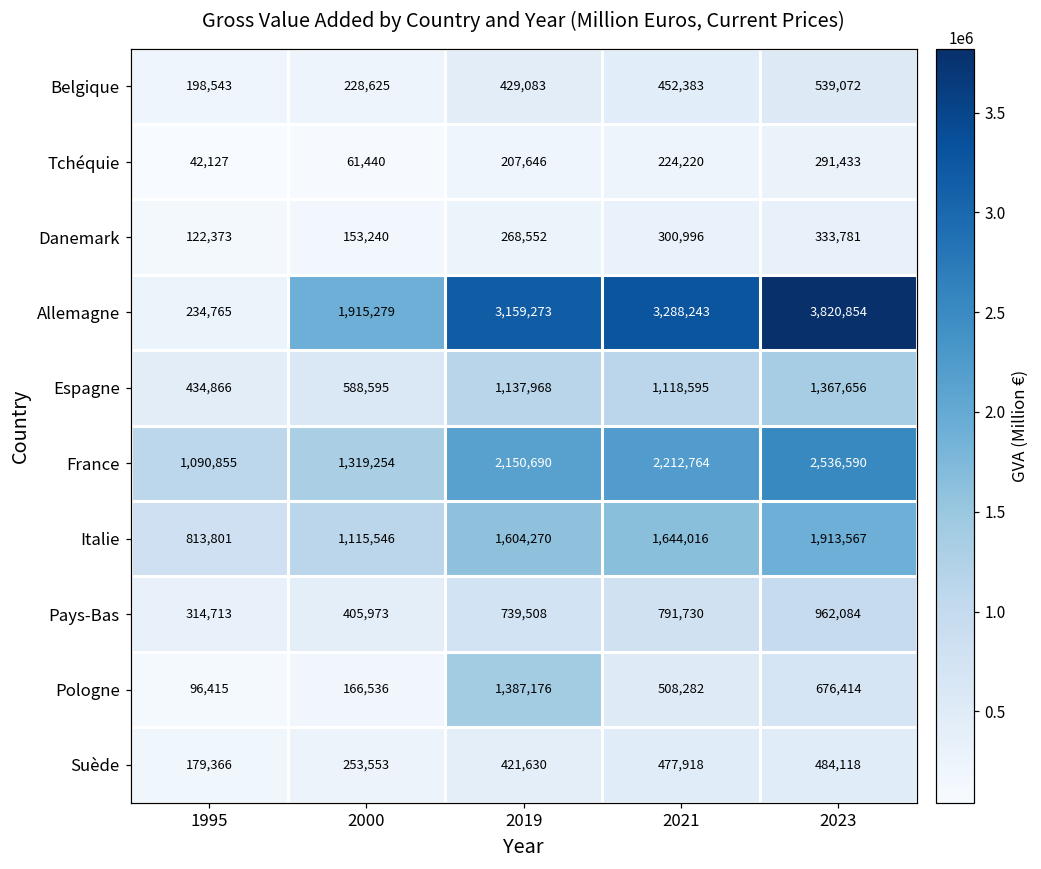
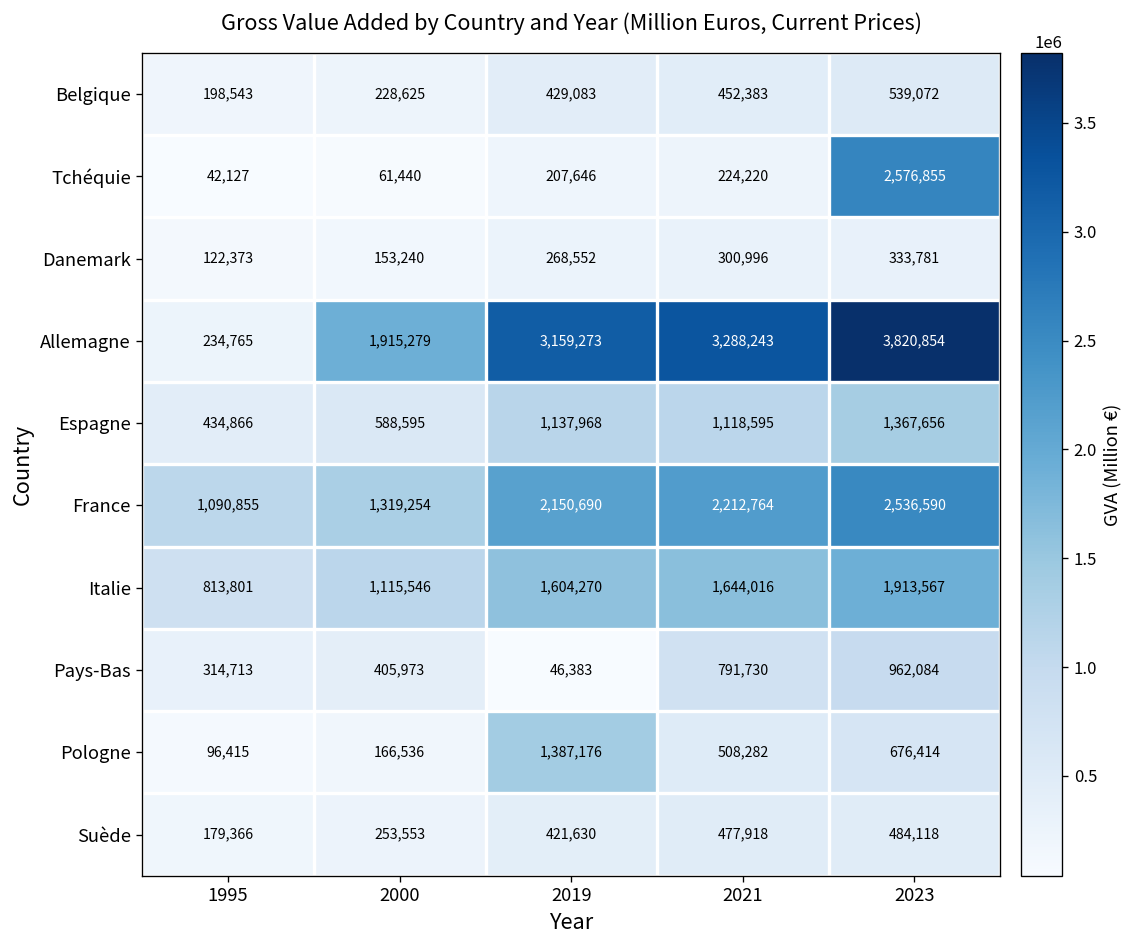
  {
    "Belgique": {
      "1995": "198,543",
      "2000": "228,625",
      "2019": "429,083",
      "2021": "452,383",
      "2023": "539,072"
    },
    "Tchéquie": {
      "1995": "42,127",
      "2000": "61,440",
      "2019": "207,646",
      "2021": "224,220",
-     "2023": "291,433"
+     "2023": "2,576,855"
    },
    "Danemark": {
      "1995": "122,373",
      "2000": "153,240",
      "2019": "268,552",
      "2021": "300,996",
      "2023": "333,781"
    },
    "Allemagne": {
      "1995": "234,765",
      "2000": "1,915,279",
      "2019": "3,159,273",
      "2021": "3,288,243",
      "2023": "3,820,854"
    },
    "Espagne": {
      "1995": "434,866",
      "2000": "588,595",
      "2019": "1,137,968",
      "2021": "1,118,595",
      "2023": "1,367,656"
    },
    "France": {
      "1995": "1,090,855",
      "2000": "1,319,254",
      "2019": "2,150,690",
      "2021": "2,212,764",
      "2023": "2,536,590"
    },
    "Italie": {
      "1995": "813,801",
      "2000": "1,115,546",
      "2019": "1,604,270",
      "2021": "1,644,016",
      "2023": "1,913,567"
    },
    "Pays-Bas": {
      "1995": "314,713",
      "2000": "405,973",
-     "2019": "739,508",
+     "2019": "46,383",
      "2021": "791,730",
      "2023": "962,084"
    },
    "Pologne": {
      "1995": "96,415",
      "2000": "166,536",
      "2019": "1,387,176",
      "2021": "508,282",
      "2023": "676,414"
    },
    "Suède": {
      "1995": "179,366",
      "2000": "253,553",
      "2019": "421,630",
      "2021": "477,918",
      "2023": "484,118"
    }
  }
